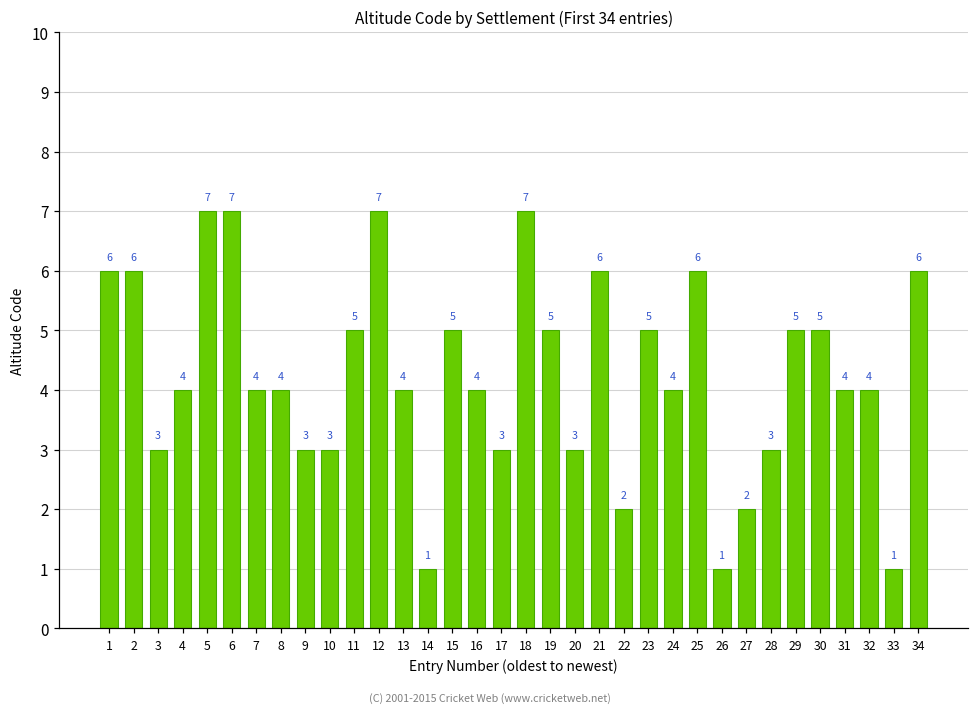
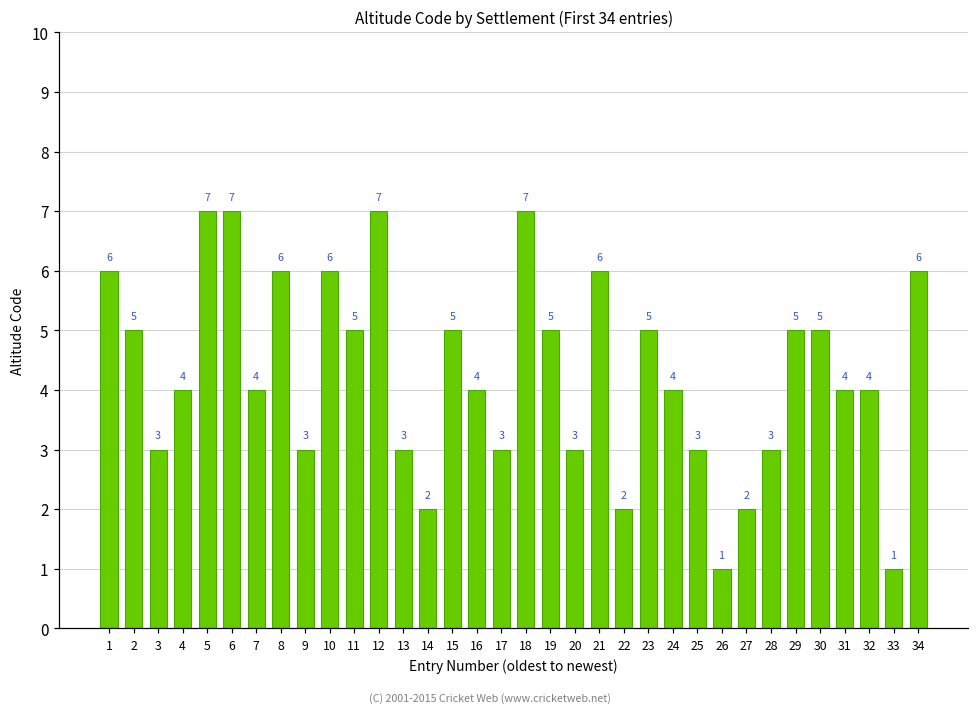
  {
    "1": 6,
-   "2": 6,
+   "2": 5,
    "3": 3,
    "4": 4,
    "5": 7,
    "6": 7,
    "7": 4,
-   "8": 4,
+   "8": 6,
    "9": 3,
-   "10": 3,
+   "10": 6,
    "11": 5,
    "12": 7,
-   "13": 4,
-   "14": 1,
+   "13": 3,
+   "14": 2,
    "15": 5,
    "16": 4,
    "17": 3,
    "18": 7,
    "19": 5,
    "20": 3,
    "21": 6,
    "22": 2,
    "23": 5,
    "24": 4,
-   "25": 6,
+   "25": 3,
    "26": 1,
    "27": 2,
    "28": 3,
    "29": 5,
    "30": 5,
    "31": 4,
    "32": 4,
    "33": 1,
    "34": 6
  }
